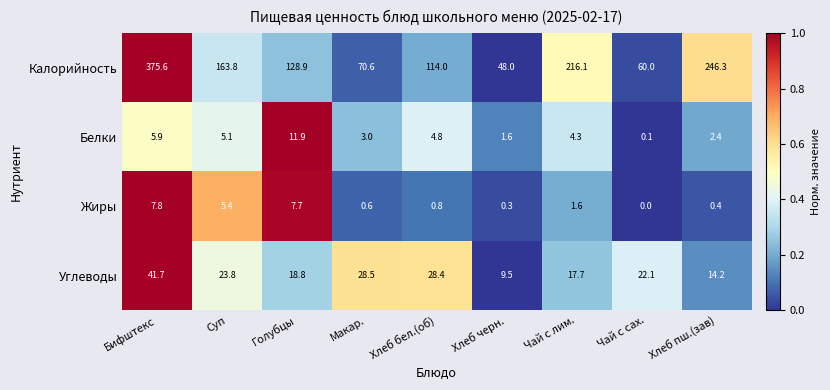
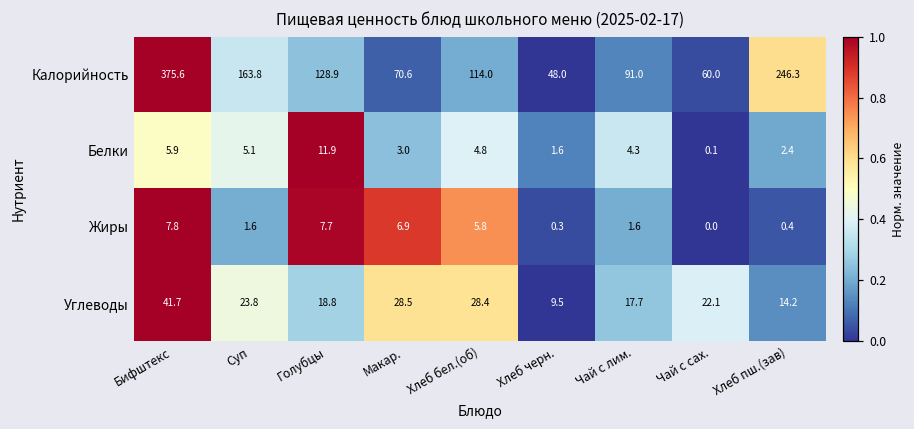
  {
    "Калорийность": {
      "Бифштекс": 375.6,
      "Суп": 163.8,
      "Голубцы": 128.9,
      "Макар.": 70.6,
      "Хлеб бел.(об)": 114.0,
      "Хлеб черн.": 48.0,
-     "Чай с лим.": 216.1,
+     "Чай с лим.": 91.0,
      "Чай с сах.": 60.0,
      "Хлеб пш.(зав)": 246.3
    },
    "Белки": {
      "Бифштекс": 5.9,
      "Суп": 5.1,
      "Голубцы": 11.9,
      "Макар.": 3.0,
      "Хлеб бел.(об)": 4.8,
      "Хлеб черн.": 1.6,
      "Чай с лим.": 4.3,
      "Чай с сах.": 0.1,
      "Хлеб пш.(зав)": 2.4
    },
    "Жиры": {
      "Бифштекс": 7.8,
-     "Суп": 5.4,
+     "Суп": 1.6,
      "Голубцы": 7.7,
-     "Макар.": 0.6,
-     "Хлеб бел.(об)": 0.8,
+     "Макар.": 6.9,
+     "Хлеб бел.(об)": 5.8,
      "Хлеб черн.": 0.3,
      "Чай с лим.": 1.6,
      "Чай с сах.": 0.0,
      "Хлеб пш.(зав)": 0.4
    },
    "Углеводы": {
      "Бифштекс": 41.7,
      "Суп": 23.8,
      "Голубцы": 18.8,
      "Макар.": 28.5,
      "Хлеб бел.(об)": 28.4,
      "Хлеб черн.": 9.5,
      "Чай с лим.": 17.7,
      "Чай с сах.": 22.1,
      "Хлеб пш.(зав)": 14.2
    }
  }
